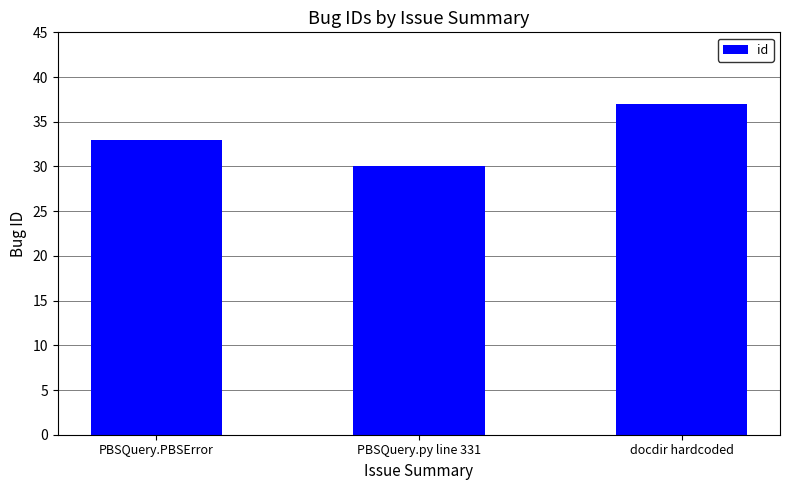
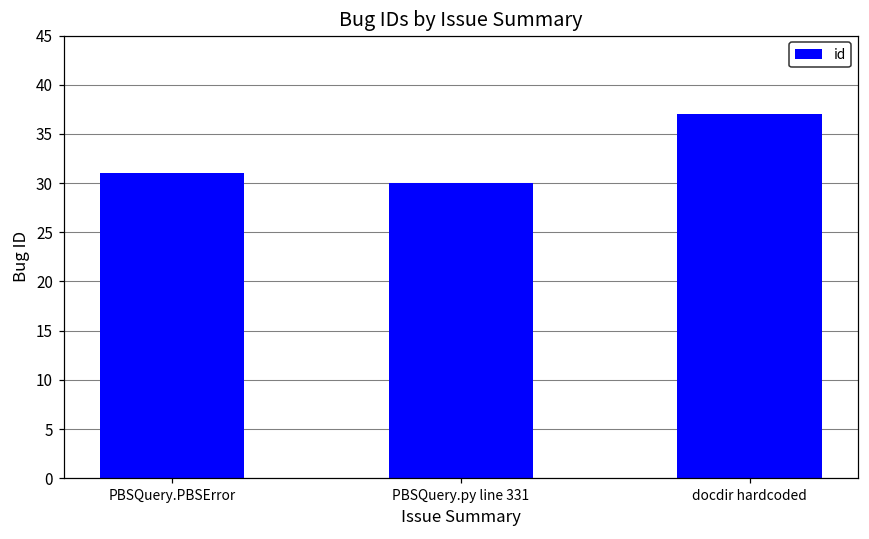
  {
-   "PBSQuery.PBSError": 33,
+   "PBSQuery.PBSError": 31,
    "PBSQuery.py line 331": 30,
    "docdir hardcoded": 37
  }
